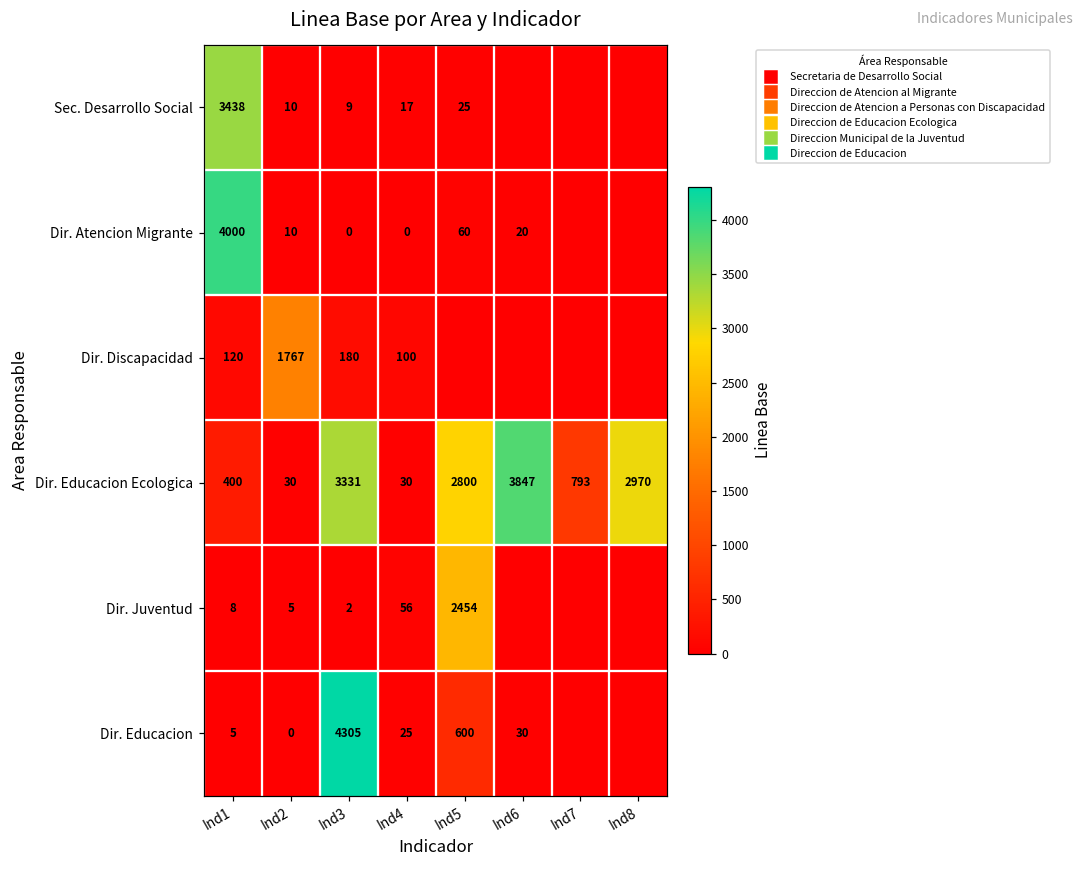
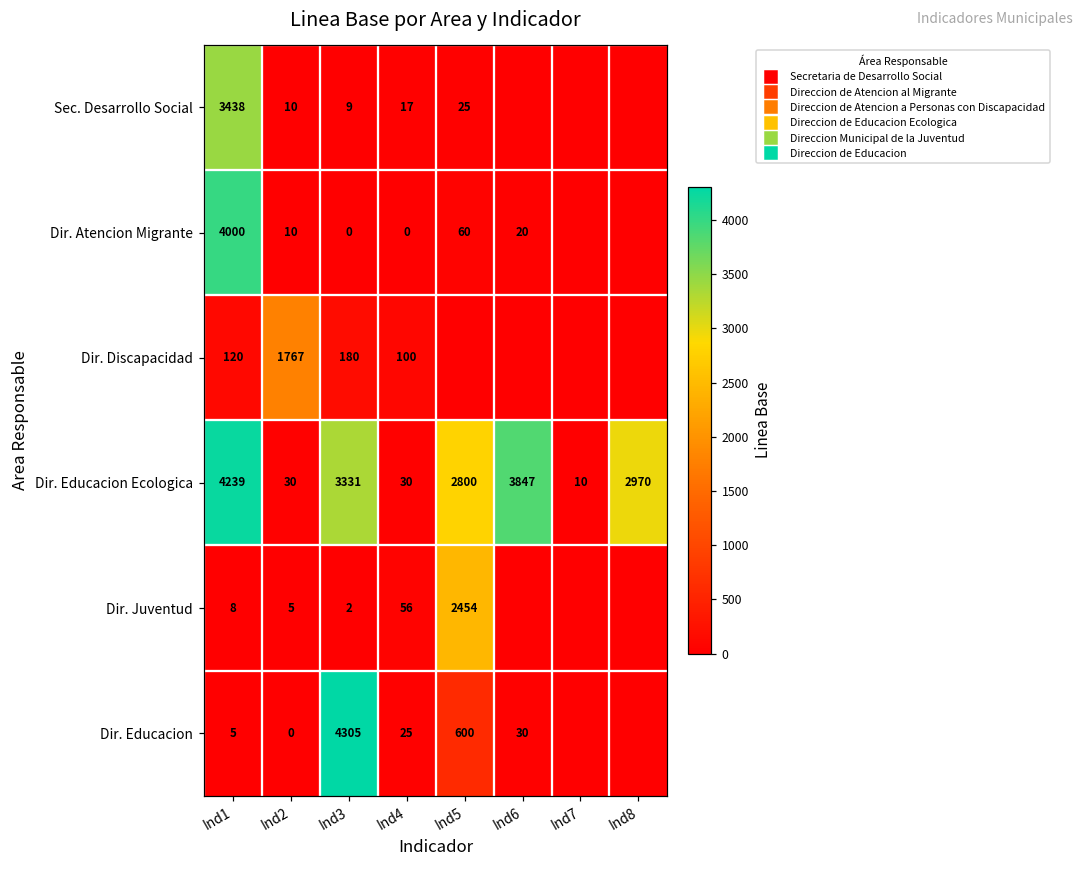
  {
    "Sec. Desarrollo Social": {
      "Ind1": 3438,
      "Ind2": 10,
      "Ind3": 9,
      "Ind4": 17,
      "Ind5": 25
    },
    "Dir. Atencion Migrante": {
      "Ind1": 4000,
      "Ind2": 10,
      "Ind3": 0,
      "Ind4": 0,
      "Ind5": 60,
      "Ind6": 20
    },
    "Dir. Discapacidad": {
      "Ind1": 120,
      "Ind2": 1767,
      "Ind3": 180,
      "Ind4": 100
    },
    "Dir. Educacion Ecologica": {
-     "Ind1": 400,
+     "Ind1": 4239,
      "Ind2": 30,
      "Ind3": 3331,
      "Ind4": 30,
      "Ind5": 2800,
      "Ind6": 3847,
-     "Ind7": 793,
+     "Ind7": 10,
      "Ind8": 2970
    },
    "Dir. Juventud": {
      "Ind1": 8,
      "Ind2": 5,
      "Ind3": 2,
      "Ind4": 56,
      "Ind5": 2454
    },
    "Dir. Educacion": {
      "Ind1": 5,
      "Ind2": 0,
      "Ind3": 4305,
      "Ind4": 25,
      "Ind5": 600,
      "Ind6": 30
    }
  }
